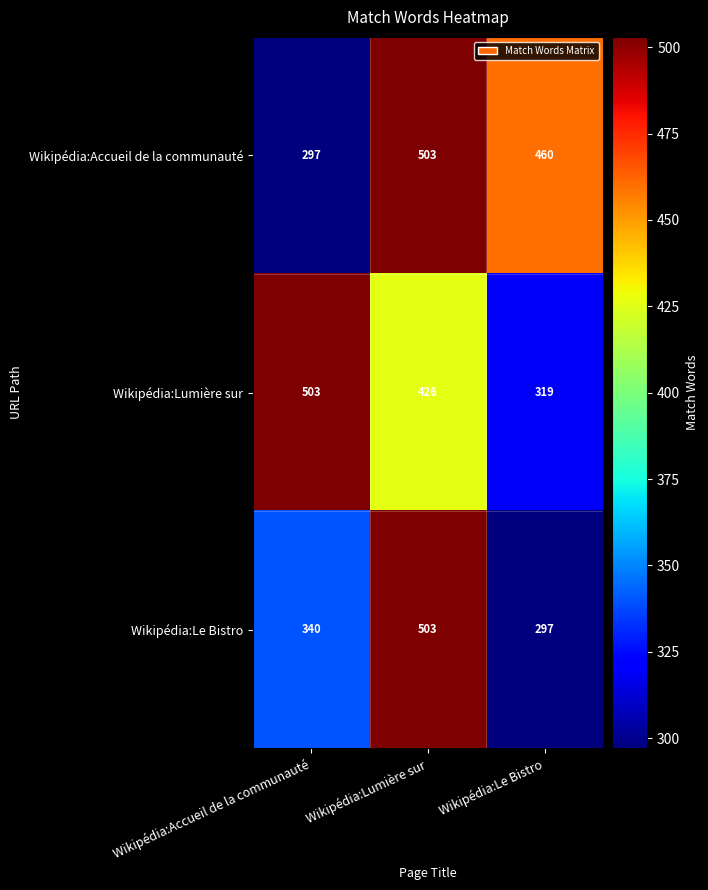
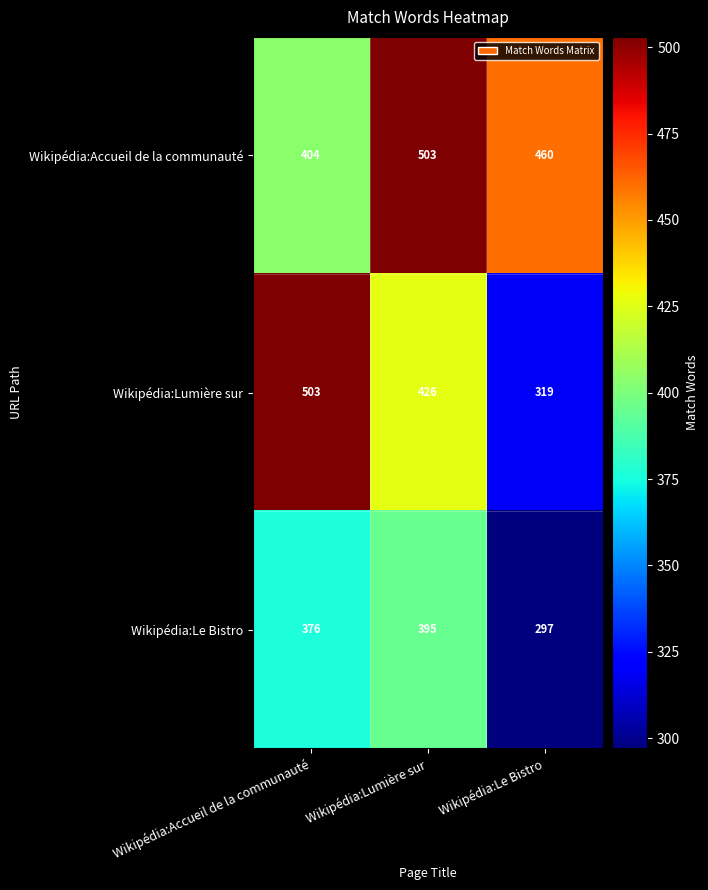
  {
    "Wikipédia:Accueil de la communauté": {
-     "Wikipédia:Accueil de la communauté": 297,
+     "Wikipédia:Accueil de la communauté": 404,
      "Wikipédia:Lumière sur": 503,
      "Wikipédia:Le Bistro": 460
    },
    "Wikipédia:Lumière sur": {
      "Wikipédia:Accueil de la communauté": 503,
      "Wikipédia:Lumière sur": 426,
      "Wikipédia:Le Bistro": 319
    },
    "Wikipédia:Le Bistro": {
-     "Wikipédia:Accueil de la communauté": 340,
-     "Wikipédia:Lumière sur": 503,
+     "Wikipédia:Accueil de la communauté": 376,
+     "Wikipédia:Lumière sur": 395,
      "Wikipédia:Le Bistro": 297
    }
  }
